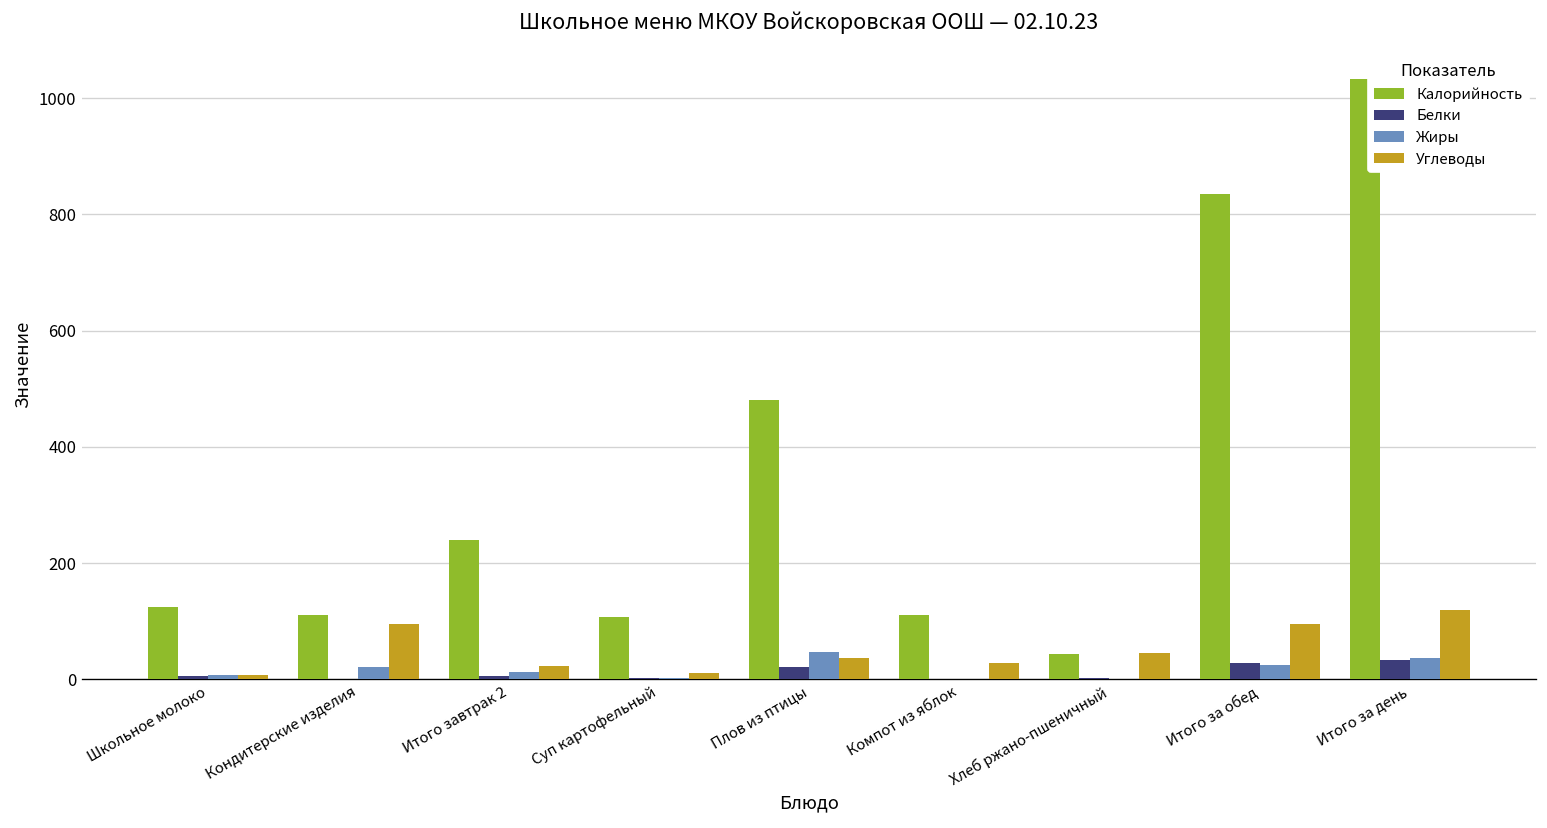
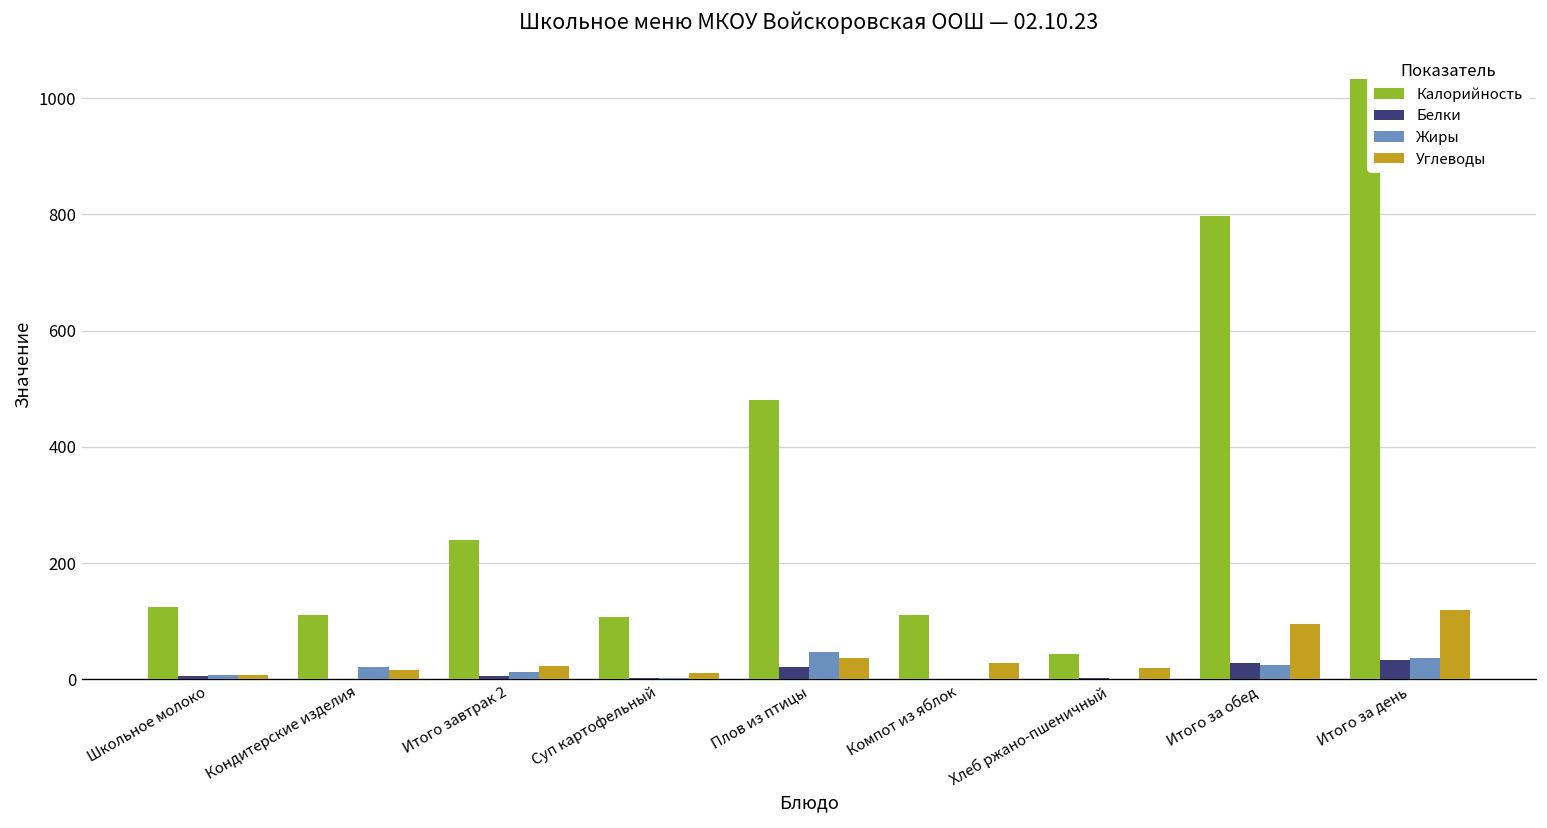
  {
    "Калорийность": {
      "Школьное молоко": 120,
      "Кондитерские изделия": 110,
      "Итого завтрак 2": 240,
      "Суп картофельный": 110,
      "Плов из птицы": 480,
      "Компот из яблок": 110,
      "Хлеб ржано-пшеничный": 40,
-     "Итого за обед": 830,
+     "Итого за обед": 800,
      "Итого за день": 1030
    },
    "Белки": {
      "Школьное молоко": 10,
      "Итого завтрак 2": 10,
      "Плов из птицы": 20,
      "Итого за обед": 30,
      "Итого за день": 30
    },
    "Жиры": {
      "Школьное молоко": 10,
      "Кондитерские изделия": 20,
      "Итого завтрак 2": 10,
      "Плов из птицы": 50,
      "Итого за обед": 20,
      "Итого за день": 40
    },
    "Углеводы": {
      "Школьное молоко": 10,
-     "Кондитерские изделия": 100,
+     "Кондитерские изделия": 20,
      "Итого завтрак 2": 20,
      "Суп картофельный": 10,
      "Плов из птицы": 40,
      "Компот из яблок": 30,
-     "Хлеб ржано-пшеничный": 50,
+     "Хлеб ржано-пшеничный": 20,
      "Итого за обед": 90,
      "Итого за день": 120
    }
  }
